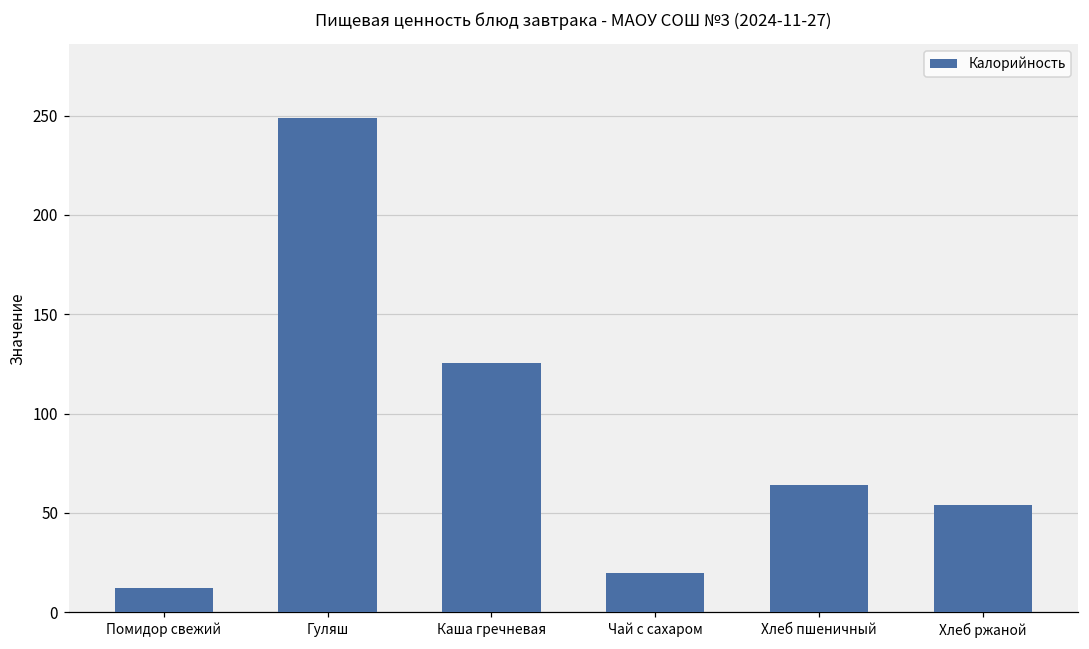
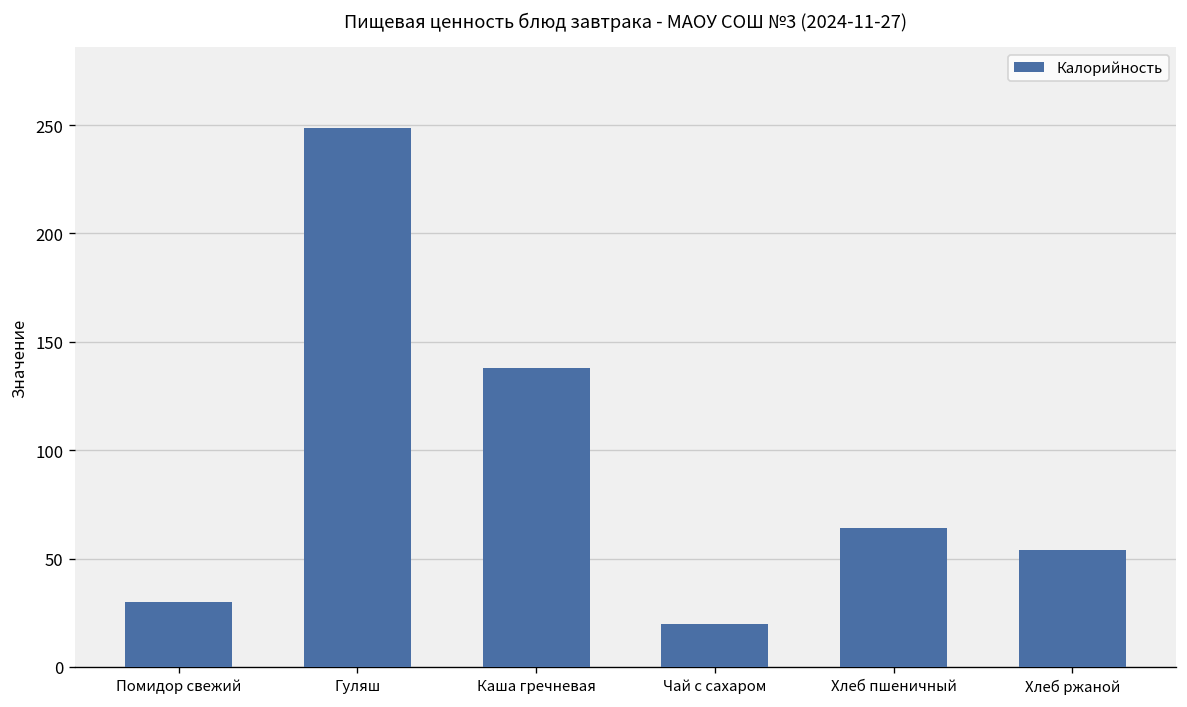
  {
-   "Помидор свежий": 12,
+   "Помидор свежий": 30,
    "Гуляш": 249,
-   "Каша гречневая": 125,
+   "Каша гречневая": 138,
    "Чай с сахаром": 20,
    "Хлеб пшеничный": 64,
    "Хлеб ржаной": 54
  }
